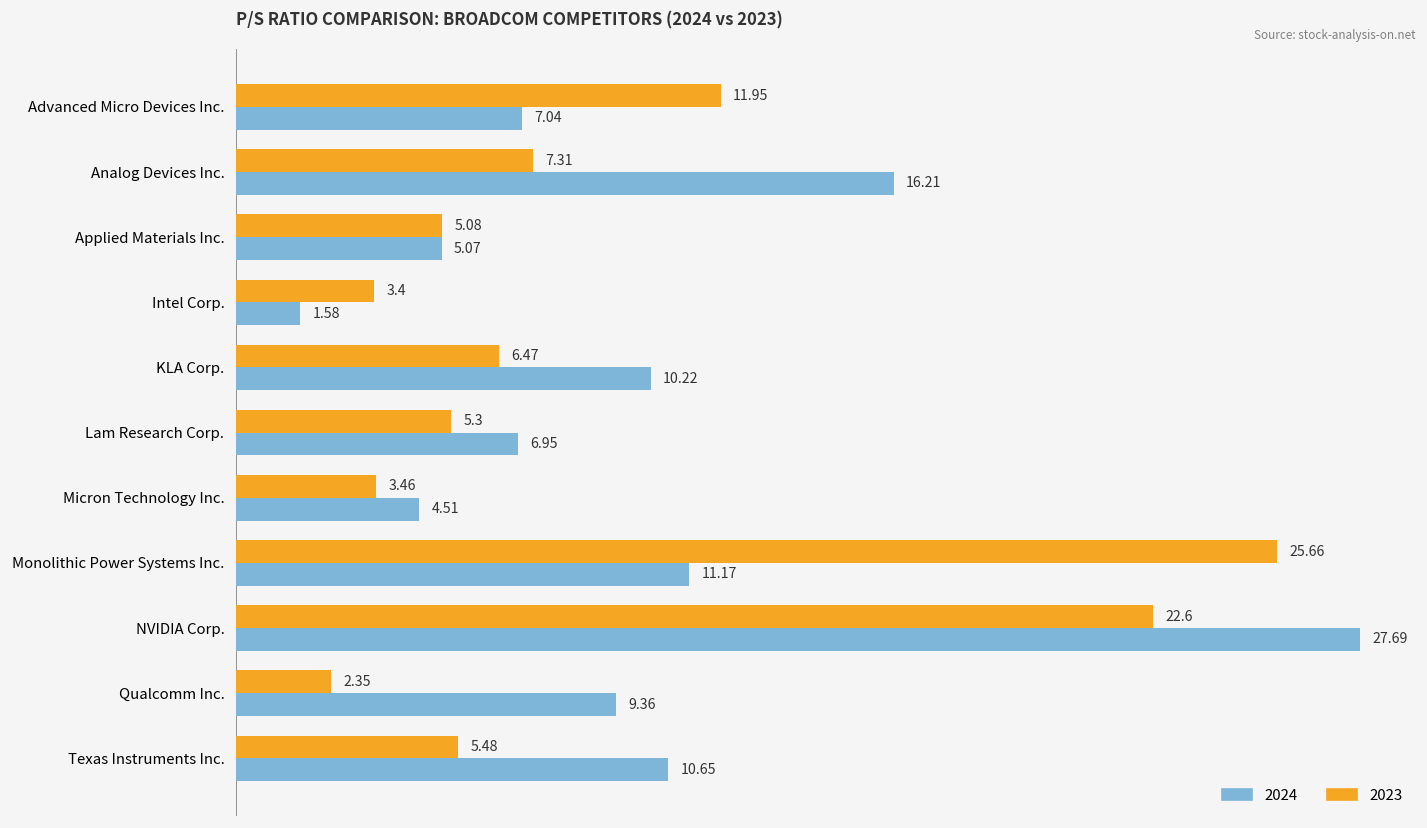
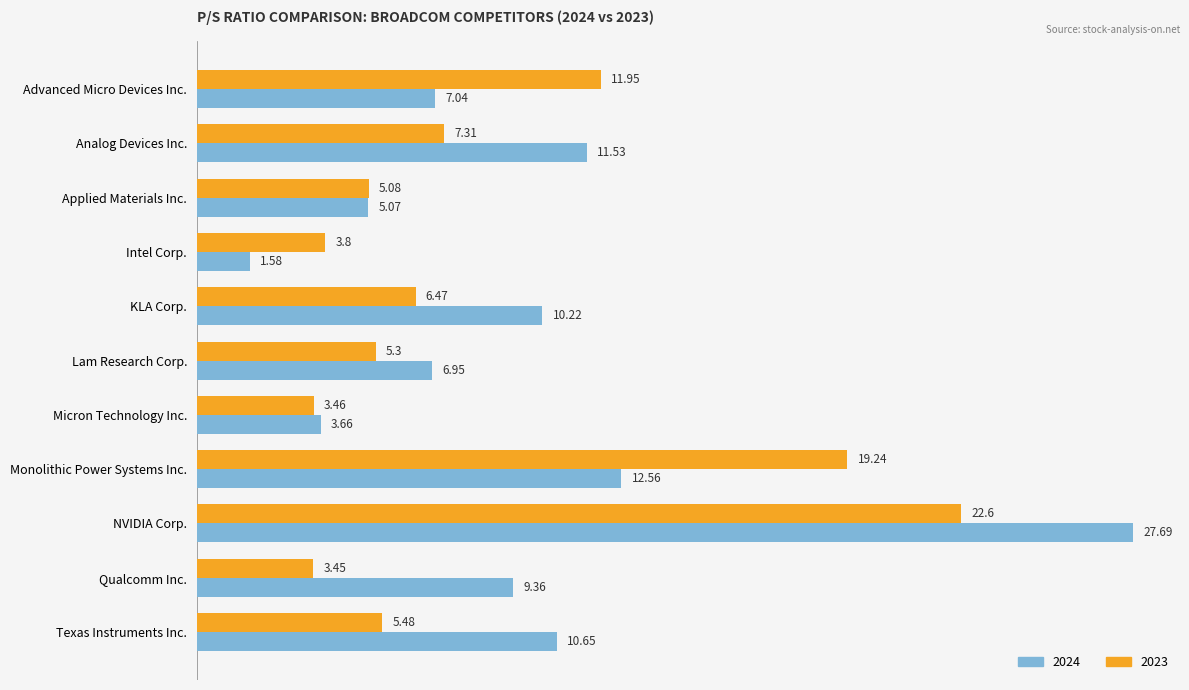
  {
    "2024": {
      "Advanced Micro Devices Inc.": 7.04,
-     "Analog Devices Inc.": 16.21,
+     "Analog Devices Inc.": 11.53,
      "Applied Materials Inc.": 5.07,
      "Intel Corp.": 1.58,
      "KLA Corp.": 10.22,
      "Lam Research Corp.": 6.95,
-     "Micron Technology Inc.": 4.51,
-     "Monolithic Power Systems Inc.": 11.17,
+     "Micron Technology Inc.": 3.66,
+     "Monolithic Power Systems Inc.": 12.56,
      "NVIDIA Corp.": 27.69,
      "Qualcomm Inc.": 9.36,
      "Texas Instruments Inc.": 10.65
    },
    "2023": {
      "Advanced Micro Devices Inc.": 11.95,
      "Analog Devices Inc.": 7.31,
      "Applied Materials Inc.": 5.08,
-     "Intel Corp.": 3.4,
+     "Intel Corp.": 3.8,
      "KLA Corp.": 6.47,
      "Lam Research Corp.": 5.3,
      "Micron Technology Inc.": 3.46,
-     "Monolithic Power Systems Inc.": 25.66,
+     "Monolithic Power Systems Inc.": 19.24,
      "NVIDIA Corp.": 22.6,
-     "Qualcomm Inc.": 2.35,
+     "Qualcomm Inc.": 3.45,
      "Texas Instruments Inc.": 5.48
    }
  }
